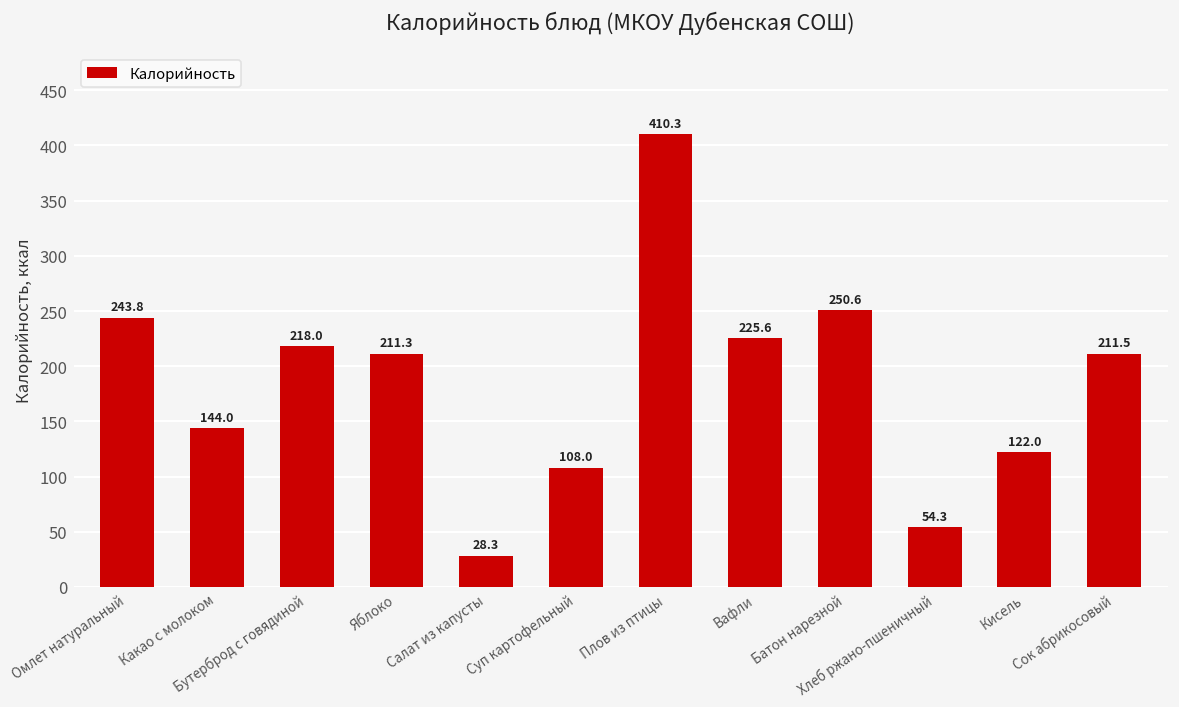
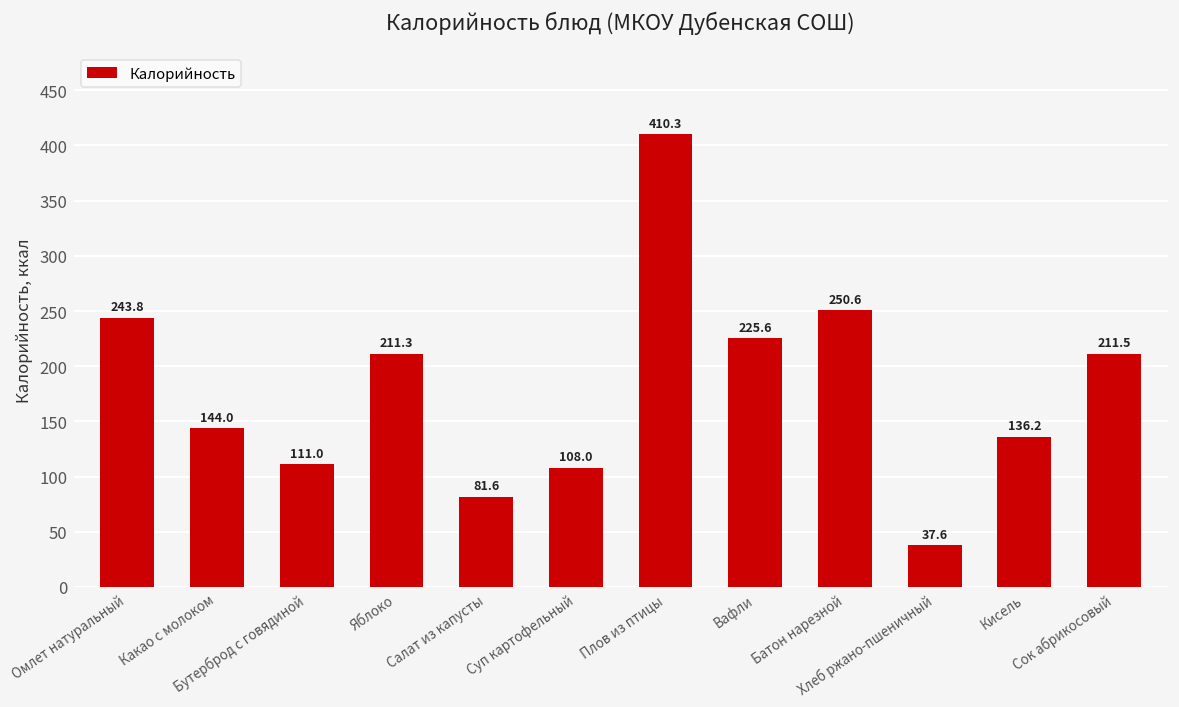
  {
    "Омлет натуральный": 243.8,
    "Какао с молоком": 144.0,
-   "Бутерброд с говядиной": 218.0,
+   "Бутерброд с говядиной": 111.0,
    "Яблоко": 211.3,
-   "Салат из капусты": 28.3,
+   "Салат из капусты": 81.6,
    "Суп картофельный": 108.0,
    "Плов из птицы": 410.3,
    "Вафли": 225.6,
    "Батон нарезной": 250.6,
-   "Хлеб ржано-пшеничный": 54.3,
-   "Кисель": 122.0,
+   "Хлеб ржано-пшеничный": 37.6,
+   "Кисель": 136.2,
    "Сок абрикосовый": 211.5
  }
